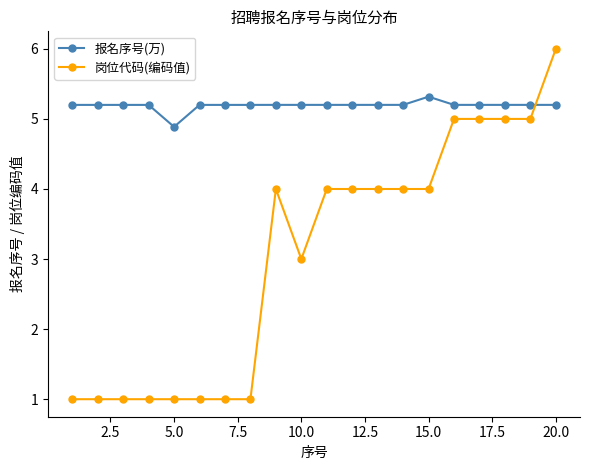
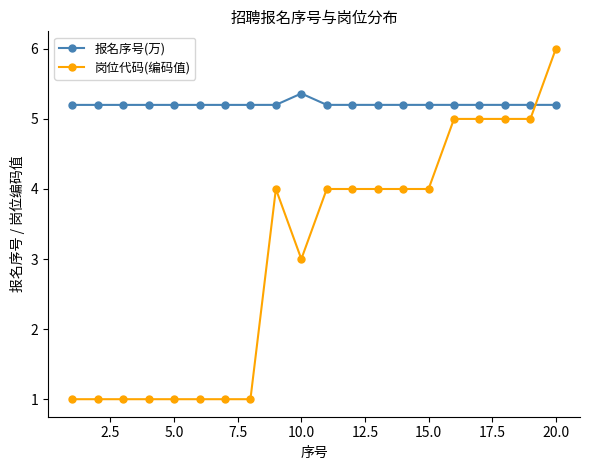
  {
    "报名序号(万)": {
-     "5.0": 4.9,
-     "10.0": 5.2,
-     "15.0": 5.3,
+     "5.0": 5.2,
+     "10.0": 5.4,
+     "15.0": 5.2,
      "20.0": 5.2
    },
    "岗位代码(编码值)": {
      "5.0": 1.0,
      "10.0": 3.0,
      "15.0": 4.0,
      "20.0": 6.0
    }
  }
